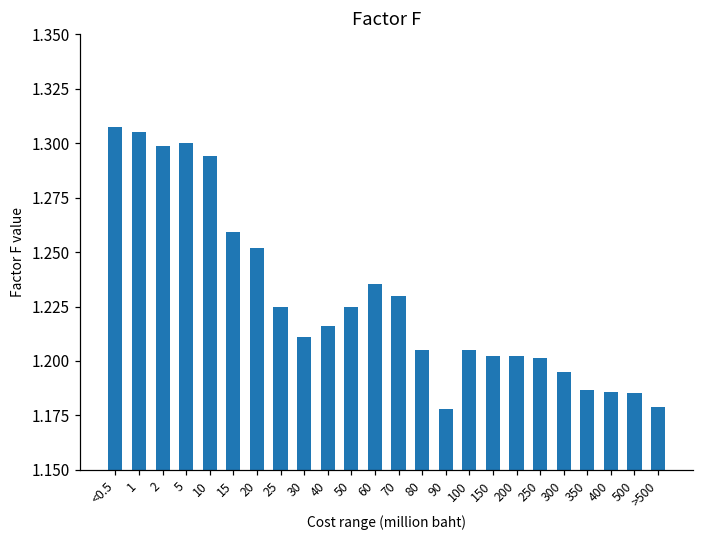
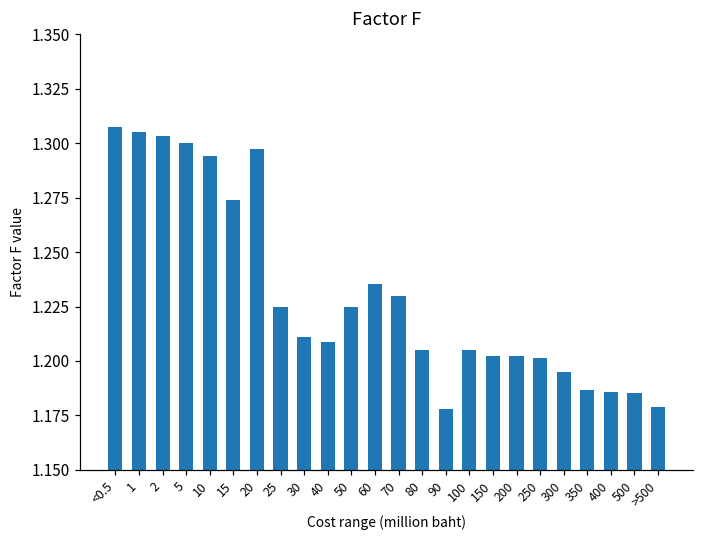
  {
    "<0.5": 1.307,
    "1": 1.305,
-   "2": 1.299,
+   "2": 1.304,
    "5": 1.300,
    "10": 1.294,
-   "15": 1.259,
-   "20": 1.252,
+   "15": 1.274,
+   "20": 1.297,
    "25": 1.225,
    "30": 1.211,
-   "40": 1.216,
+   "40": 1.209,
    "50": 1.225,
    "60": 1.235,
    "70": 1.230,
    "80": 1.205,
    "90": 1.178,
    "100": 1.205,
    "150": 1.202,
    "200": 1.202,
    "250": 1.201,
    "300": 1.195,
    "350": 1.187,
    "400": 1.186,
    "500": 1.185,
    ">500": 1.179
  }
